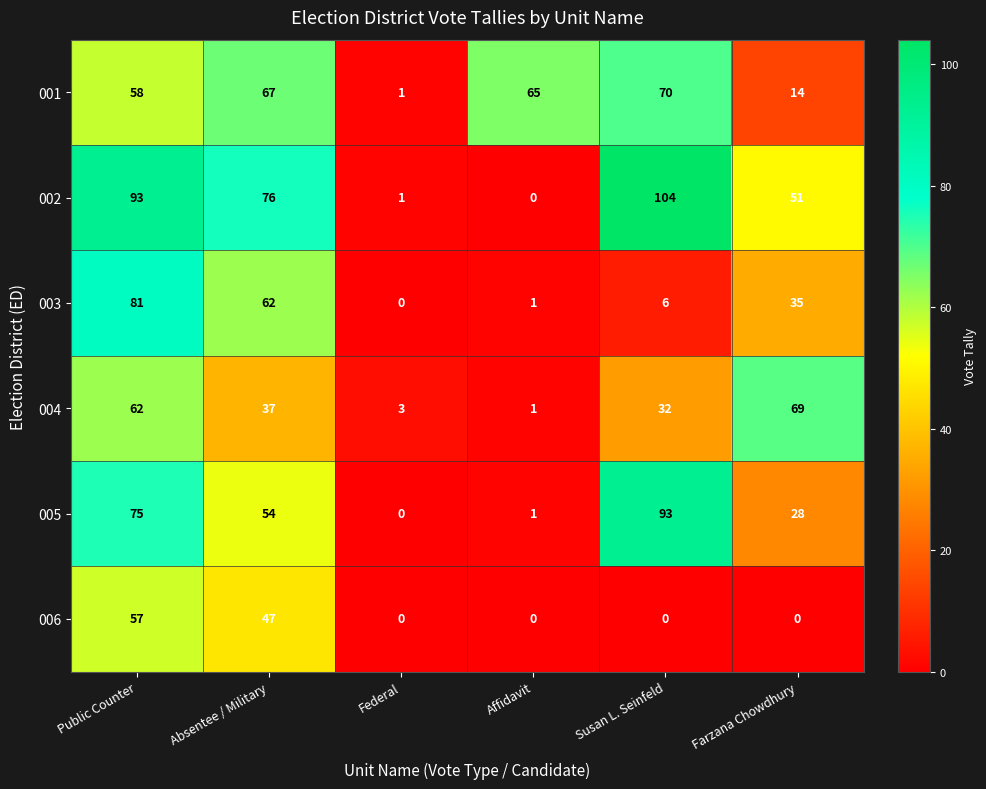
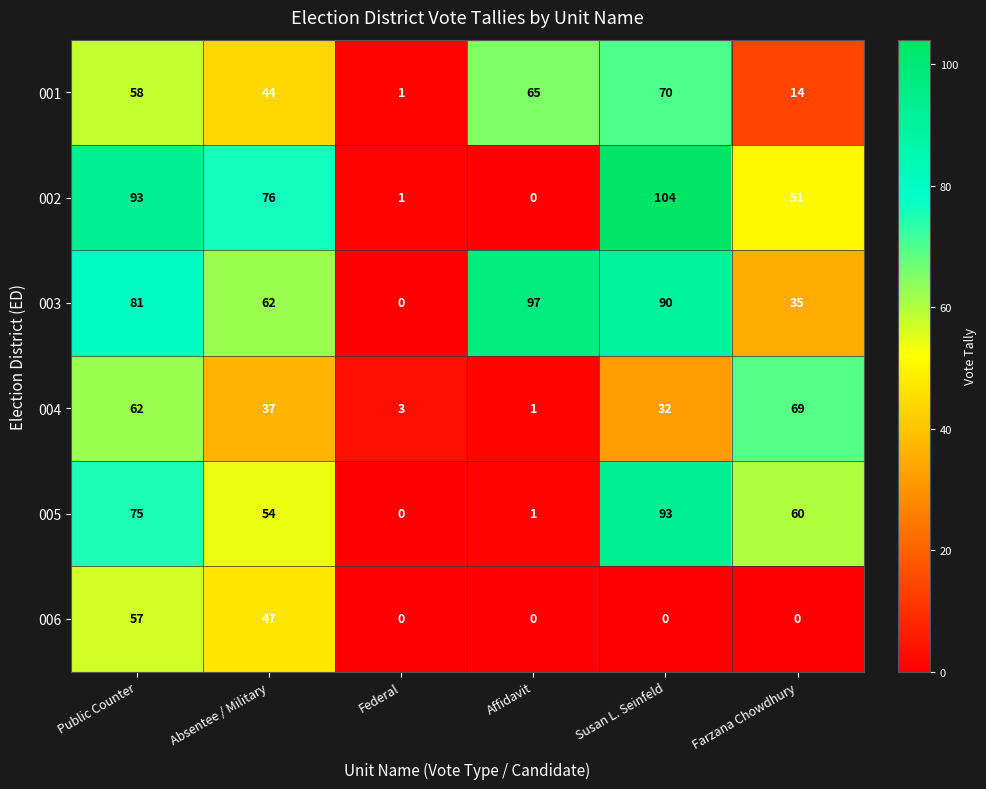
  {
    "001": {
      "Public Counter": 58,
-     "Absentee / Military": 67,
+     "Absentee / Military": 44,
      "Federal": 1,
      "Affidavit": 65,
      "Susan L. Seinfeld": 70,
      "Farzana Chowdhury": 14
    },
    "002": {
      "Public Counter": 93,
      "Absentee / Military": 76,
      "Federal": 1,
      "Affidavit": 0,
      "Susan L. Seinfeld": 104,
      "Farzana Chowdhury": 51
    },
    "003": {
      "Public Counter": 81,
      "Absentee / Military": 62,
      "Federal": 0,
-     "Affidavit": 1,
-     "Susan L. Seinfeld": 6,
+     "Affidavit": 97,
+     "Susan L. Seinfeld": 90,
      "Farzana Chowdhury": 35
    },
    "004": {
      "Public Counter": 62,
      "Absentee / Military": 37,
      "Federal": 3,
      "Affidavit": 1,
      "Susan L. Seinfeld": 32,
      "Farzana Chowdhury": 69
    },
    "005": {
      "Public Counter": 75,
      "Absentee / Military": 54,
      "Federal": 0,
      "Affidavit": 1,
      "Susan L. Seinfeld": 93,
-     "Farzana Chowdhury": 28
+     "Farzana Chowdhury": 60
    },
    "006": {
      "Public Counter": 57,
      "Absentee / Military": 47,
      "Federal": 0,
      "Affidavit": 0,
      "Susan L. Seinfeld": 0,
      "Farzana Chowdhury": 0
    }
  }
